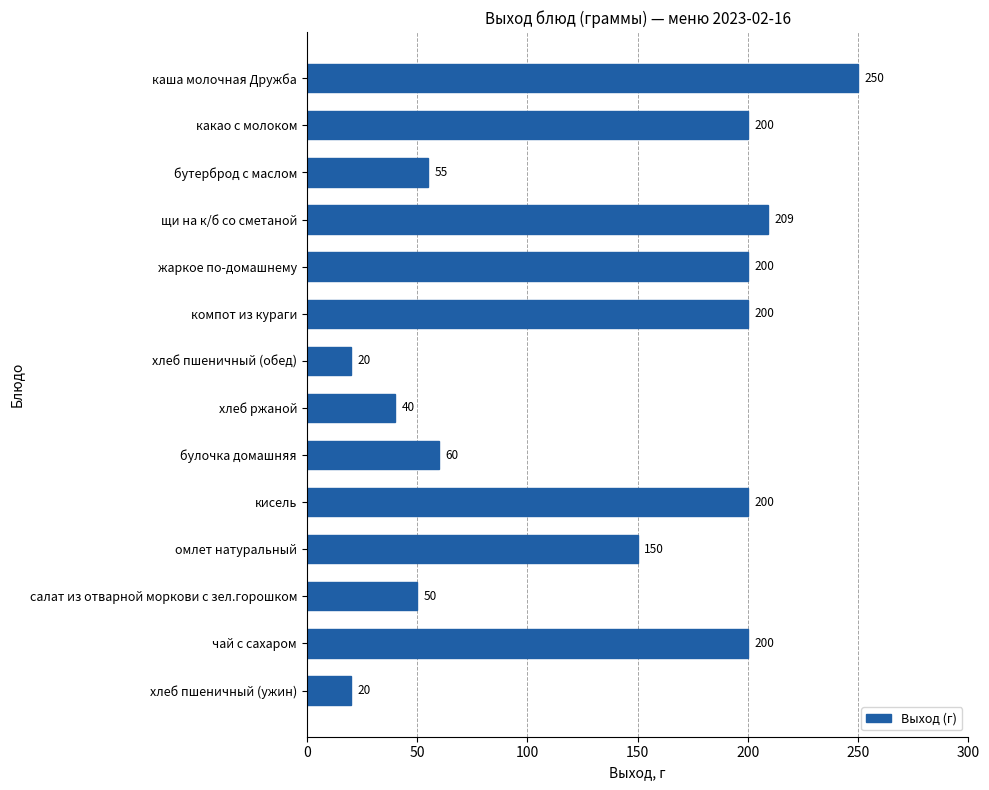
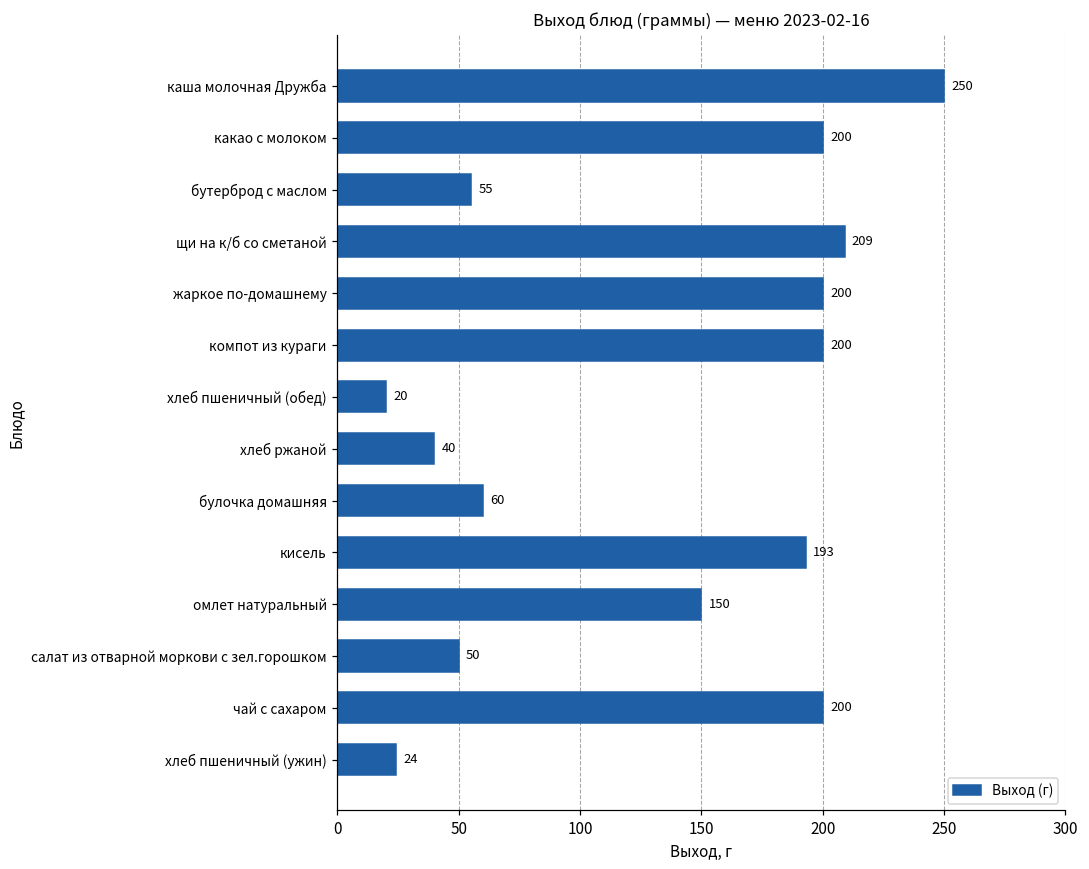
  {
    "каша молочная Дружба": 250,
    "какао с молоком": 200,
    "бутерброд с маслом": 55,
    "щи на к/б со сметаной": 209,
    "жаркое по-домашнему": 200,
    "компот из кураги": 200,
    "хлеб пшеничный (обед)": 20,
    "хлеб ржаной": 40,
    "булочка домашняя": 60,
-   "кисель": 200,
+   "кисель": 193,
    "омлет натуральный": 150,
    "салат из отварной моркови с зел.горошком": 50,
    "чай с сахаром": 200,
-   "хлеб пшеничный (ужин)": 20
+   "хлеб пшеничный (ужин)": 24
  }
